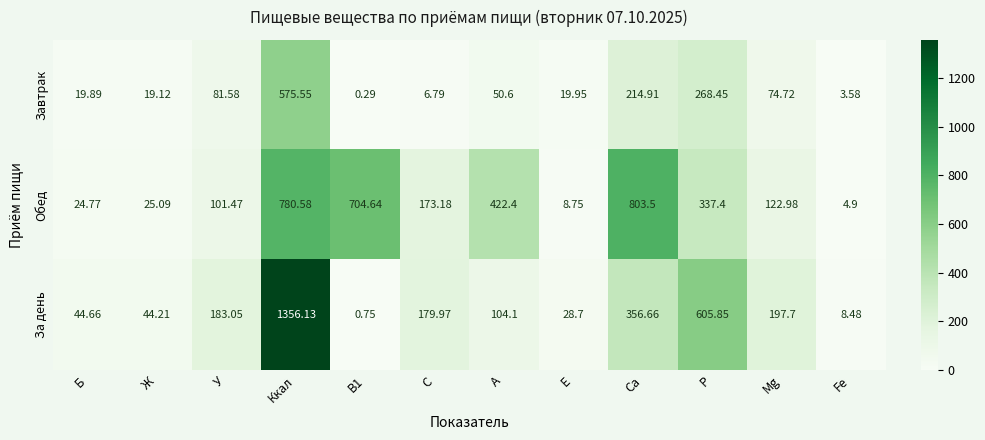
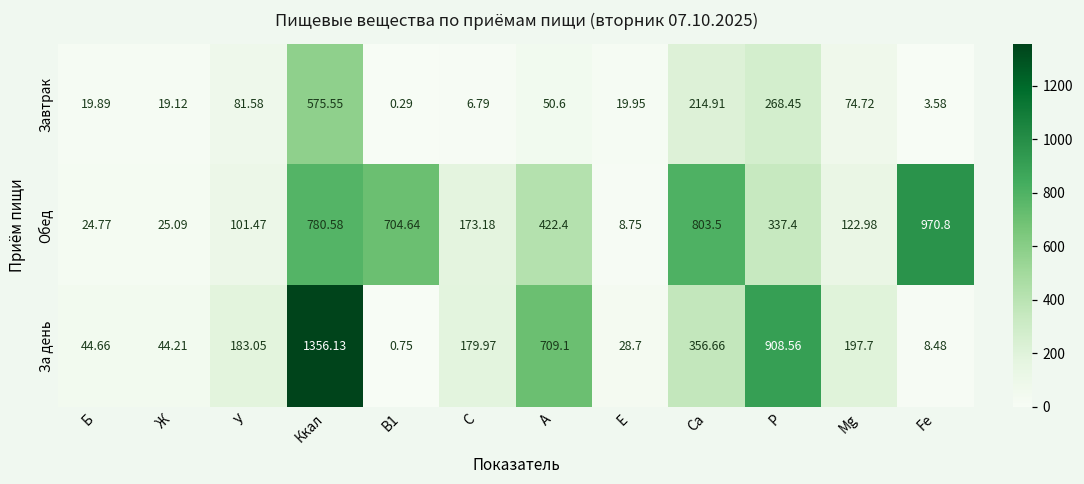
  {
    "Завтрак": {
      "Б": 19.89,
      "Ж": 19.12,
      "У": 81.58,
      "Ккал": 575.55,
      "B1": 0.29,
      "C": 6.79,
      "A": 50.6,
      "E": 19.95,
      "Ca": 214.91,
      "P": 268.45,
      "Mg": 74.72,
      "Fe": 3.58
    },
    "Обед": {
      "Б": 24.77,
      "Ж": 25.09,
      "У": 101.47,
      "Ккал": 780.58,
      "B1": 704.64,
      "C": 173.18,
      "A": 422.4,
      "E": 8.75,
      "Ca": 803.5,
      "P": 337.4,
      "Mg": 122.98,
-     "Fe": 4.9
+     "Fe": 970.8
    },
    "За день": {
      "Б": 44.66,
      "Ж": 44.21,
      "У": 183.05,
      "Ккал": 1356.13,
      "B1": 0.75,
      "C": 179.97,
-     "A": 104.1,
+     "A": 709.1,
      "E": 28.7,
      "Ca": 356.66,
-     "P": 605.85,
+     "P": 908.56,
      "Mg": 197.7,
      "Fe": 8.48
    }
  }
